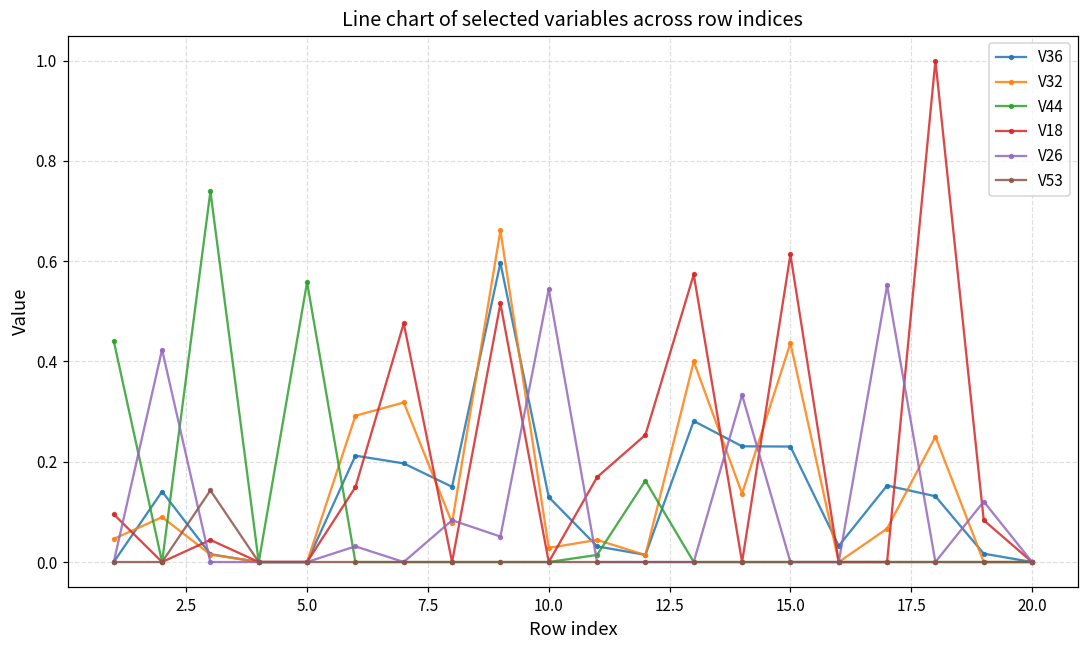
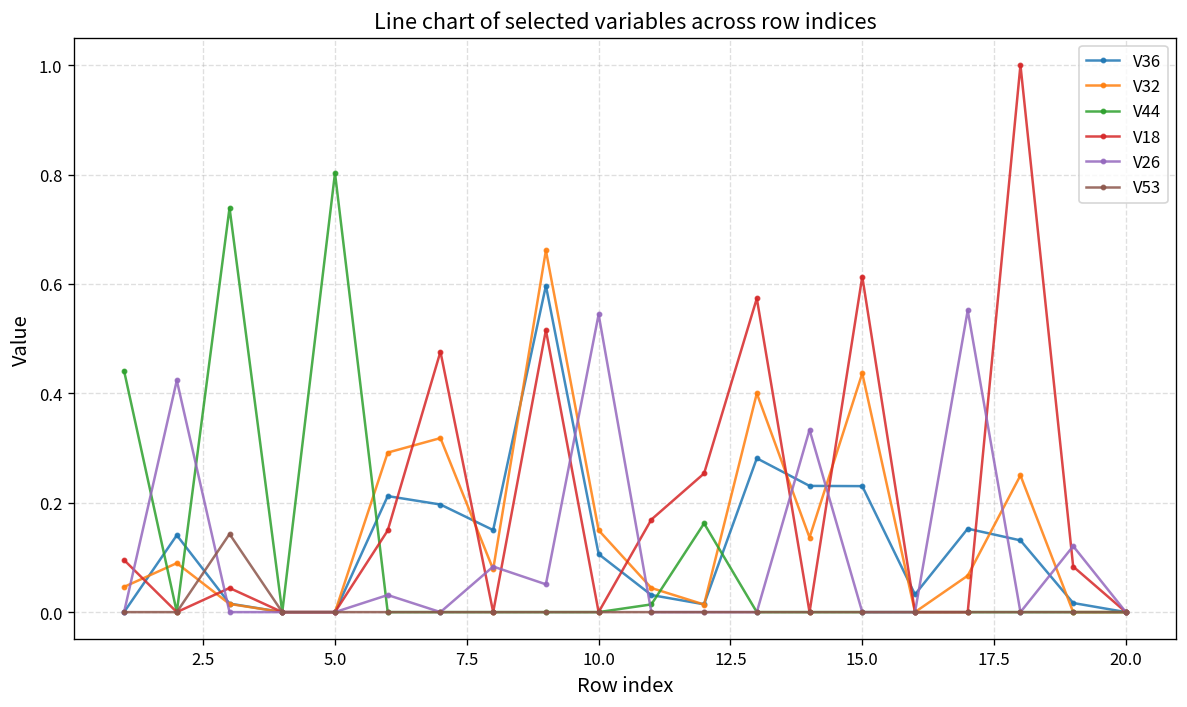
  {
    "V36": {
-     "10.0": 0.13,
+     "10.0": 0.11,
      "15.0": 0.23
    },
    "V32": {
-     "10.0": 0.03,
+     "10.0": 0.15,
      "15.0": 0.44
    },
    "V44": {
-     "5.0": 0.56
+     "5.0": 0.80
    },
    "V18": {
      "15.0": 0.61
    },
    "V26": {
      "10.0": 0.54
    }
  }
